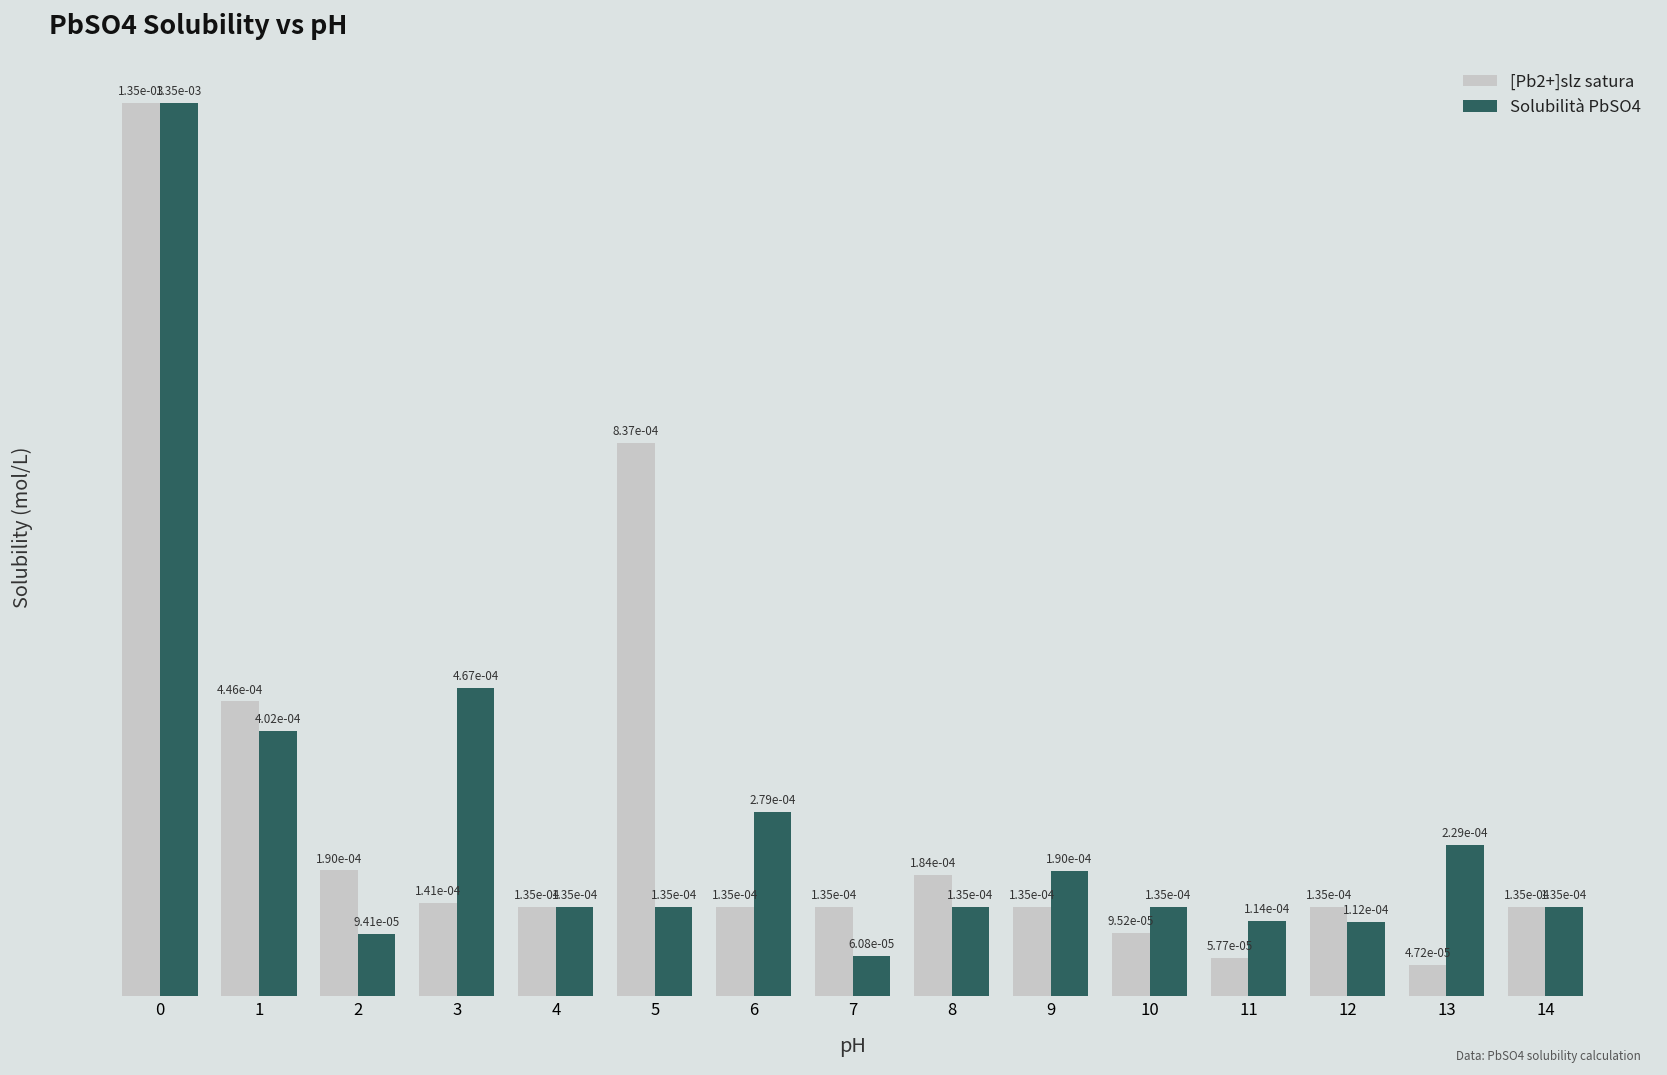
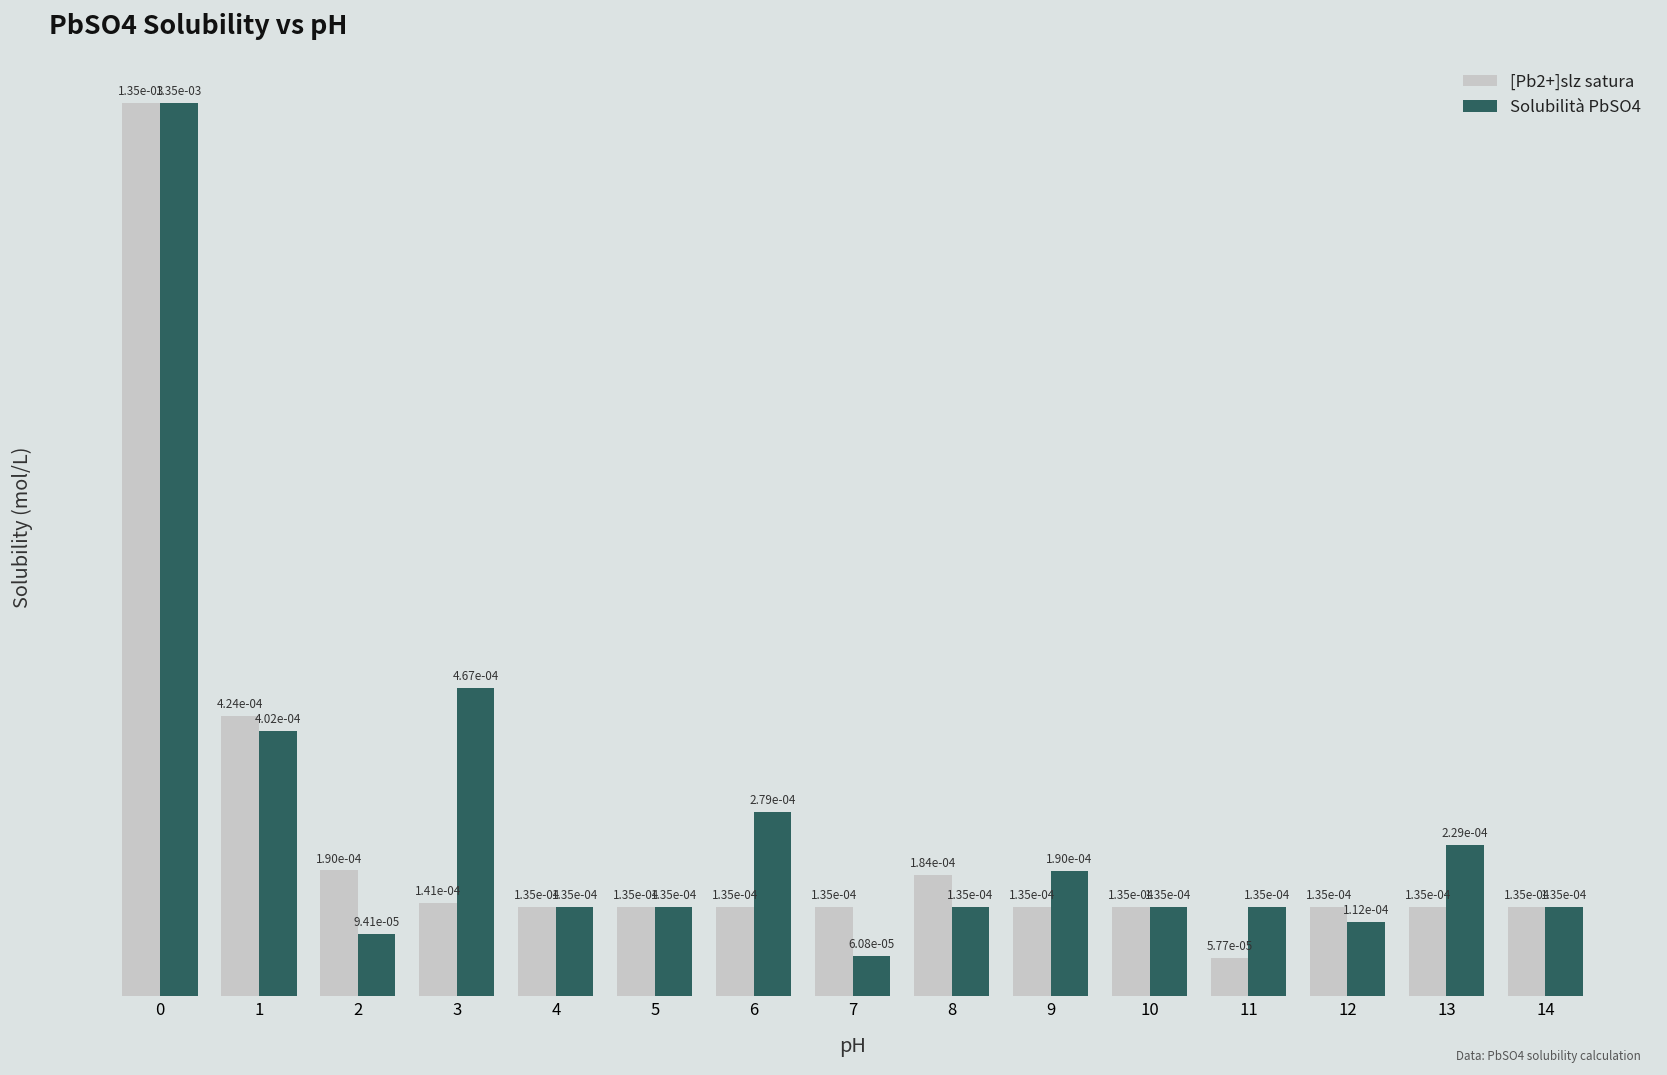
  {
    "[Pb2+]slz satura": {
-     "1": "4.46e-04",
+     "1": "4.24e-04",
      "2": "1.90e-04",
      "3": "1.41e-04",
-     "5": "8.37e-04",
+     "5": "1.35e-04",
      "6": "1.35e-04",
      "7": "1.35e-04",
      "8": "1.84e-04",
      "9": "1.35e-04",
-     "10": "9.52e-05",
+     "10": "1.35e-04",
      "11": "5.77e-05",
      "12": "1.35e-04",
-     "13": "4.72e-05"
+     "13": "1.35e-04"
    },
    "Solubilità PbSO4": {
      "1": "4.02e-04",
      "2": "9.41e-05",
      "3": "4.67e-04",
      "6": "2.79e-04",
      "7": "6.08e-05",
      "8": "1.35e-04",
      "9": "1.90e-04",
-     "11": "1.14e-04",
+     "11": "1.35e-04",
      "12": "1.12e-04",
      "13": "2.29e-04"
    }
  }
